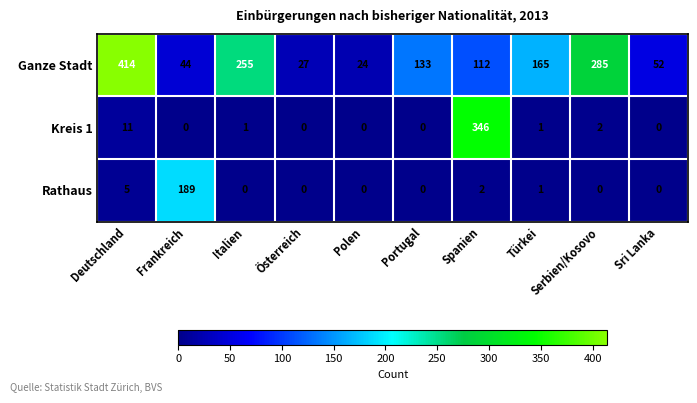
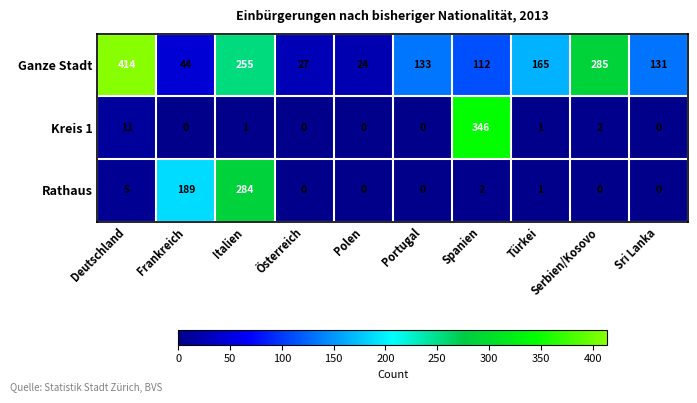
  {
    "Ganze Stadt": {
      "Deutschland": 414,
      "Frankreich": 44,
      "Italien": 255,
      "Österreich": 27,
      "Polen": 24,
      "Portugal": 133,
      "Spanien": 112,
      "Türkei": 165,
      "Serbien/Kosovo": 285,
-     "Sri Lanka": 52
+     "Sri Lanka": 131
    },
    "Kreis 1": {
      "Deutschland": 11,
      "Frankreich": 0,
      "Italien": 1,
      "Österreich": 0,
      "Polen": 0,
      "Portugal": 0,
      "Spanien": 346,
      "Türkei": 1,
      "Serbien/Kosovo": 2,
      "Sri Lanka": 0
    },
    "Rathaus": {
      "Deutschland": 5,
      "Frankreich": 189,
-     "Italien": 0,
+     "Italien": 284,
      "Österreich": 0,
      "Polen": 0,
      "Portugal": 0,
      "Spanien": 2,
      "Türkei": 1,
      "Serbien/Kosovo": 0,
      "Sri Lanka": 0
    }
  }
